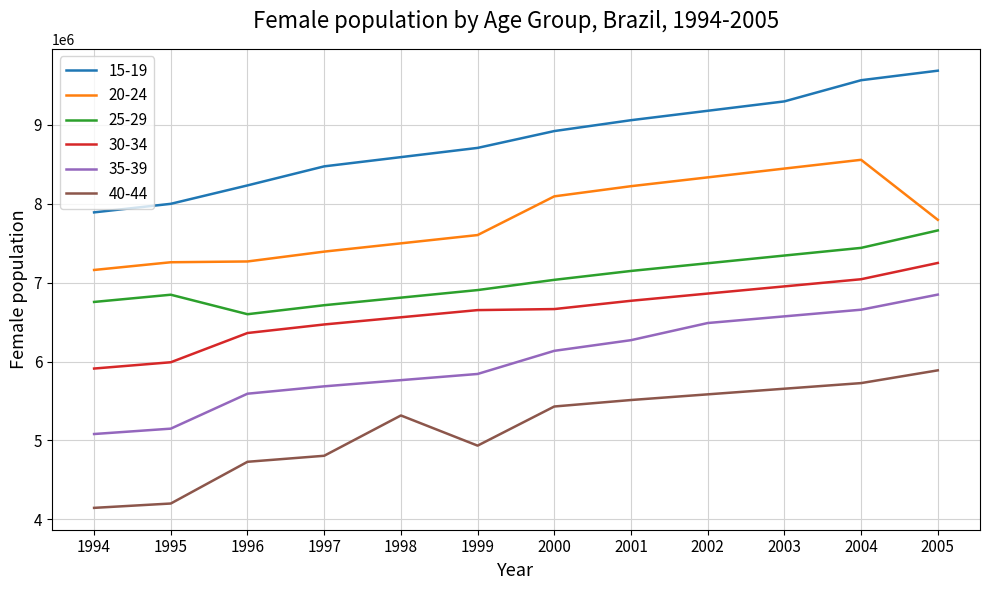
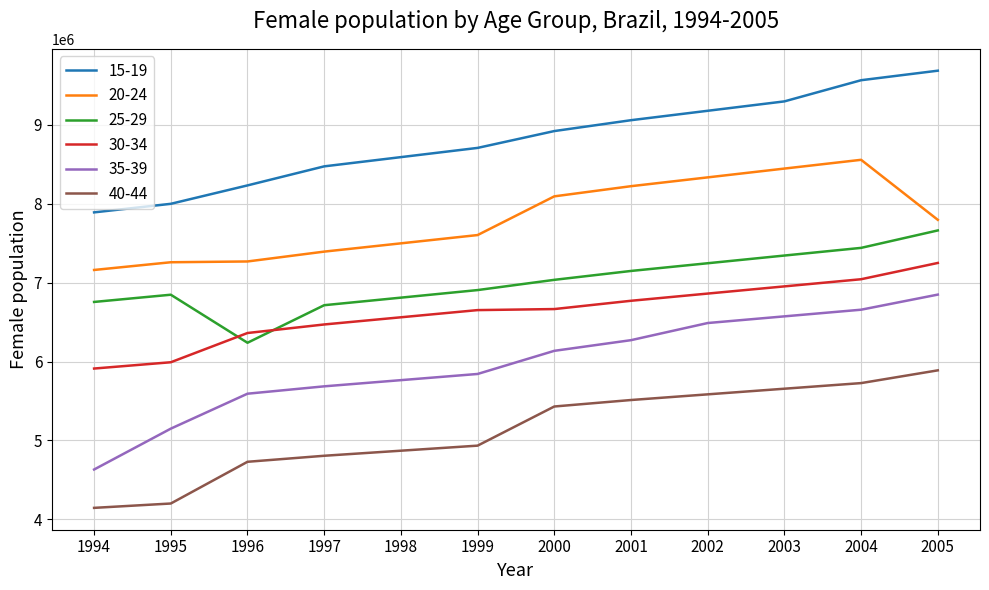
  {
    "15-19": {
      "1994": 7900000,
      "1995": 8000000,
      "1996": 8200000,
      "1997": 8500000,
      "1998": 8600000,
      "1999": 8700000,
      "2000": 8900000,
      "2001": 9100000,
      "2002": 9200000,
      "2003": 9300000,
      "2004": 9600000,
      "2005": 9700000
    },
    "20-24": {
      "1994": 7200000,
      "1995": 7300000,
      "1996": 7300000,
      "1997": 7400000,
      "1998": 7500000,
      "1999": 7600000,
      "2000": 8100000,
      "2001": 8200000,
      "2002": 8300000,
      "2003": 8400000,
      "2004": 8600000,
      "2005": 7800000
    },
    "25-29": {
      "1994": 6800000,
      "1995": 6800000,
-     "1996": 6600000,
+     "1996": 6200000,
      "1997": 6700000,
      "1998": 6800000,
      "1999": 6900000,
      "2000": 7000000,
      "2001": 7100000,
      "2002": 7200000,
      "2003": 7300000,
      "2004": 7400000,
      "2005": 7700000
    },
    "30-34": {
      "1994": 5900000,
      "1995": 6000000,
      "1996": 6400000,
      "1997": 6500000,
      "1998": 6600000,
      "1999": 6700000,
      "2000": 6700000,
      "2001": 6800000,
      "2002": 6900000,
      "2003": 7000000,
      "2004": 7000000,
      "2005": 7200000
    },
    "35-39": {
-     "1994": 5100000,
+     "1994": 4600000,
      "1995": 5100000,
      "1996": 5600000,
      "1997": 5700000,
      "1998": 5800000,
      "1999": 5800000,
      "2000": 6100000,
      "2001": 6300000,
      "2002": 6500000,
      "2003": 6600000,
      "2004": 6700000,
      "2005": 6800000
    },
    "40-44": {
      "1994": 4100000,
      "1995": 4200000,
      "1996": 4700000,
      "1997": 4800000,
-     "1998": 5300000,
+     "1998": 4900000,
      "1999": 4900000,
      "2000": 5400000,
      "2001": 5500000,
      "2002": 5600000,
      "2003": 5700000,
      "2004": 5700000,
      "2005": 5900000
    }
  }
